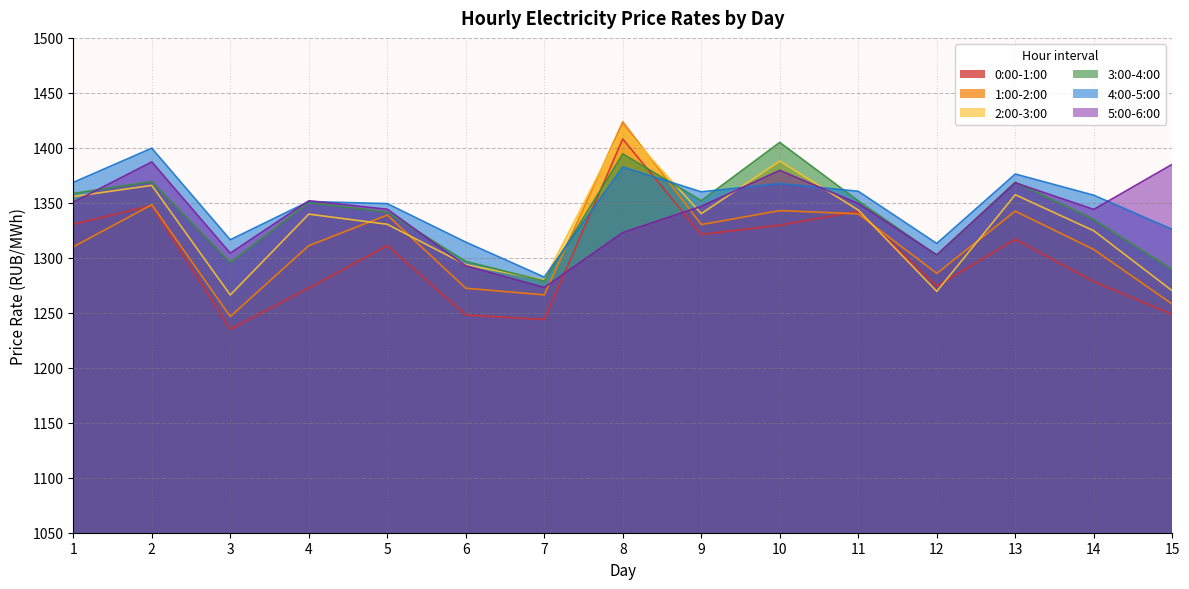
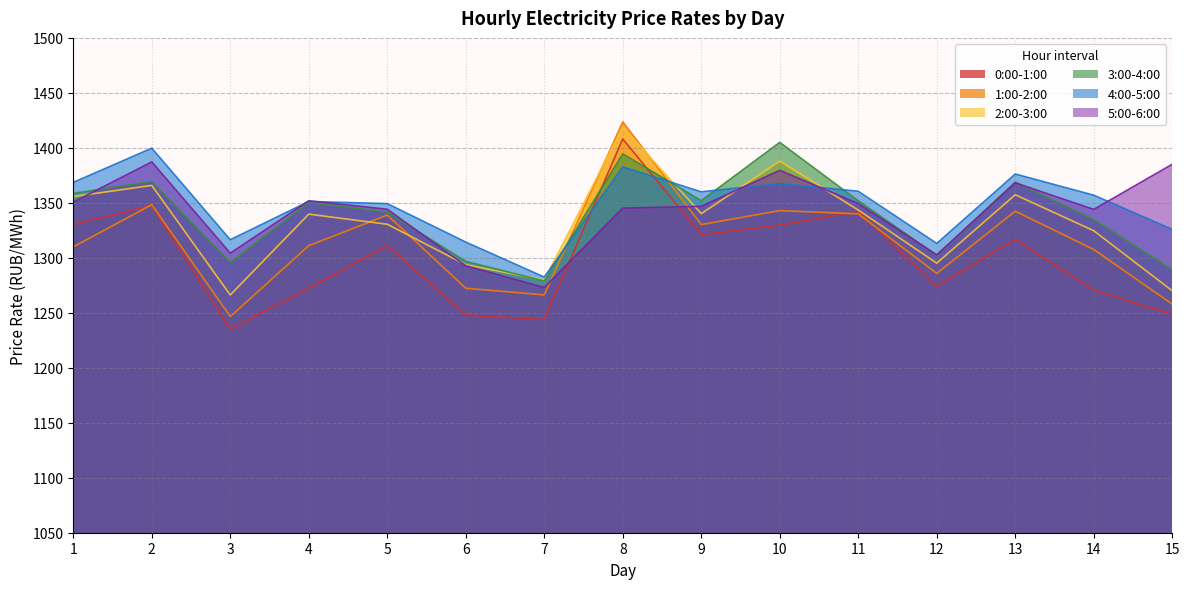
  {
    "0:00-1:00": {
      "1": 1331,
      "3": 1235,
      "4": 1272,
      "5": 1311,
      "6": 1248,
      "7": 1244,
      "8": 1408,
      "9": 1321,
      "10": 1330,
      "12": 1274,
      "13": 1317,
-     "14": 1278,
+     "14": 1271,
      "15": 1249
    },
    "1:00-2:00": {
      "1": 1310,
      "3": 1247,
      "4": 1311,
      "5": 1339,
      "6": 1272,
      "7": 1266,
      "8": 1424,
      "9": 1330,
      "10": 1343,
      "12": 1286,
      "13": 1342,
      "14": 1308,
      "15": 1258
    },
    "2:00-3:00": {
      "1": 1356,
      "2": 1366,
      "3": 1266,
      "4": 1340,
      "5": 1331,
      "8": 1419,
      "9": 1340,
      "10": 1388,
-     "12": 1269,
+     "12": 1295,
      "13": 1357,
      "14": 1325,
      "15": 1270
    },
    "3:00-4:00": {
      "1": 1359,
      "2": 1369,
      "3": 1296,
      "5": 1341,
      "6": 1297,
      "8": 1395,
      "9": 1352,
      "10": 1405,
      "11": 1352,
      "14": 1335,
      "15": 1289
    },
    "4:00-5:00": {
      "1": 1369,
      "2": 1400,
      "3": 1316,
      "5": 1349,
      "6": 1314,
      "7": 1282,
      "8": 1383,
      "9": 1360,
      "10": 1367,
      "11": 1361,
      "12": 1313,
      "13": 1376,
      "14": 1357,
      "15": 1326
    },
    "5:00-6:00": {
      "1": 1351,
      "2": 1387,
      "3": 1304,
      "5": 1344,
      "7": 1273,
-     "8": 1323,
+     "8": 1345,
      "9": 1347,
      "10": 1380,
      "11": 1349,
      "14": 1344,
      "15": 1385
    }
  }
